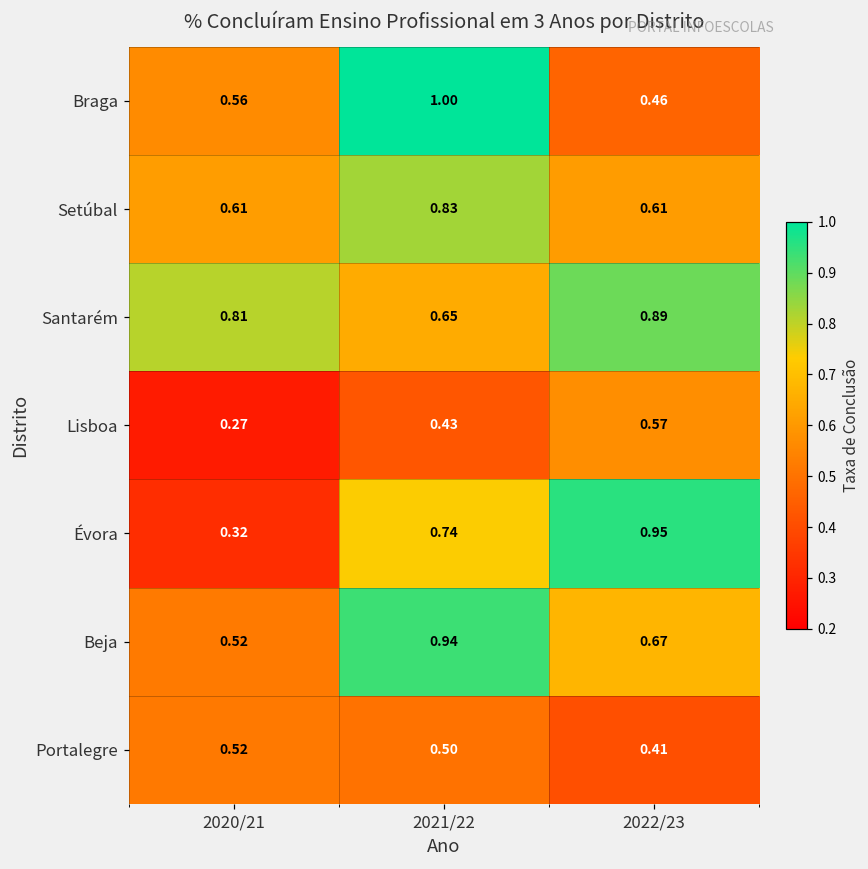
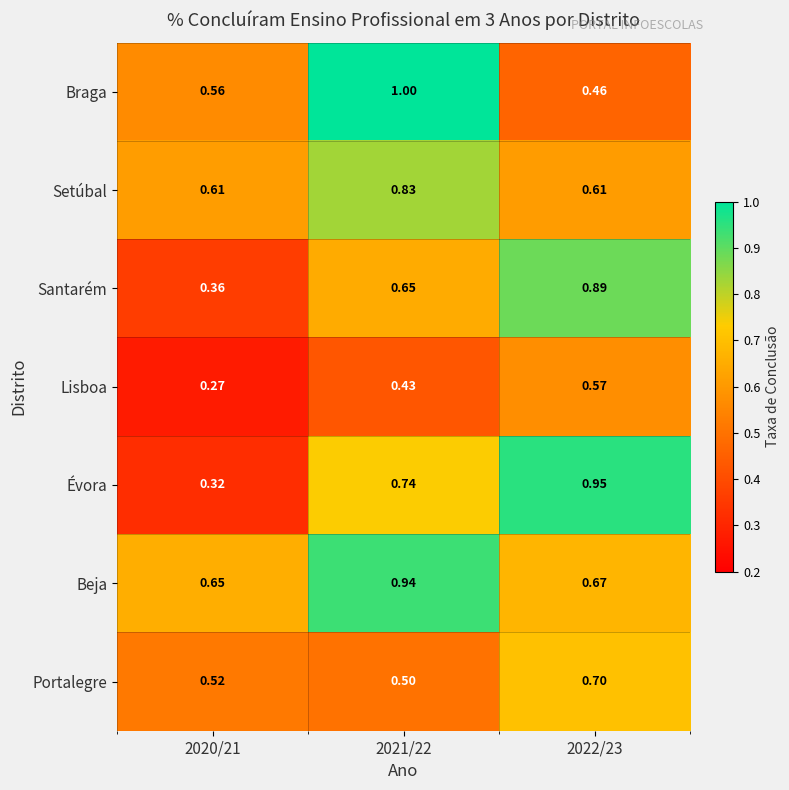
  {
    "Braga": {
      "2020/21": 0.56,
      "2021/22": 1.00,
      "2022/23": 0.46
    },
    "Setúbal": {
      "2020/21": 0.61,
      "2021/22": 0.83,
      "2022/23": 0.61
    },
    "Santarém": {
-     "2020/21": 0.81,
+     "2020/21": 0.36,
      "2021/22": 0.65,
      "2022/23": 0.89
    },
    "Lisboa": {
      "2020/21": 0.27,
      "2021/22": 0.43,
      "2022/23": 0.57
    },
    "Évora": {
      "2020/21": 0.32,
      "2021/22": 0.74,
      "2022/23": 0.95
    },
    "Beja": {
-     "2020/21": 0.52,
+     "2020/21": 0.65,
      "2021/22": 0.94,
      "2022/23": 0.67
    },
    "Portalegre": {
      "2020/21": 0.52,
      "2021/22": 0.50,
-     "2022/23": 0.41
+     "2022/23": 0.70
    }
  }
